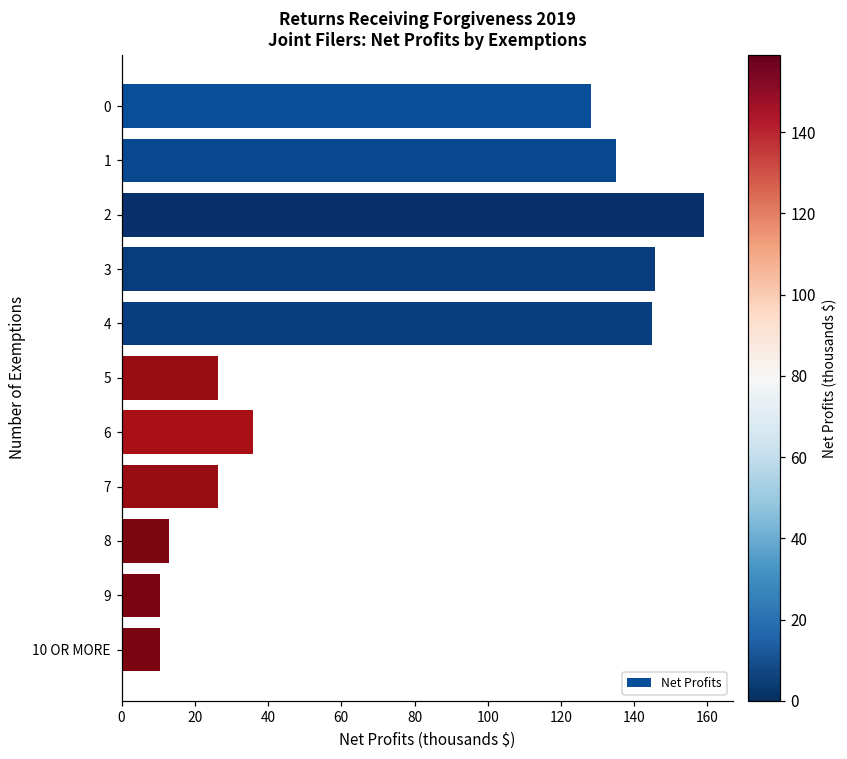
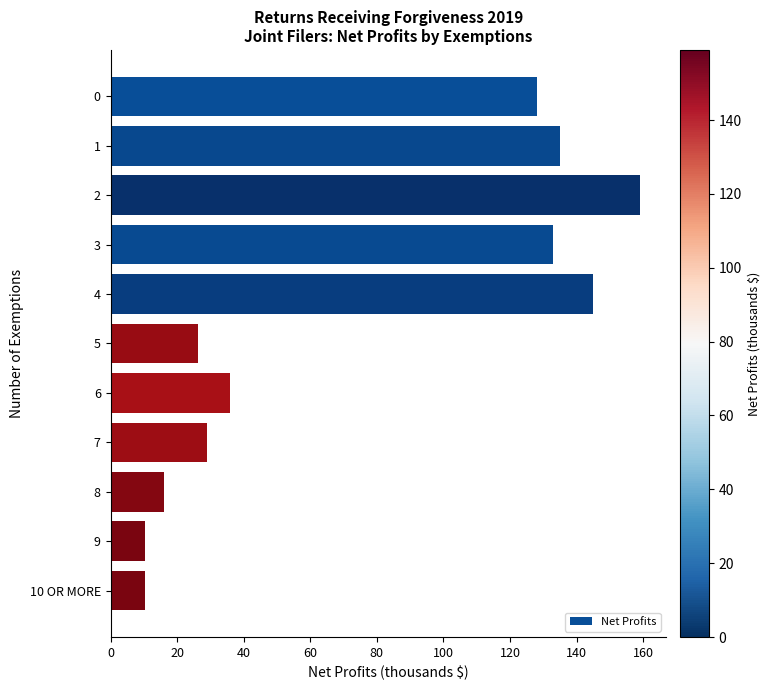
  {
    "0": 128,
    "1": 135,
    "2": 159,
-   "3": 146,
+   "3": 133,
    "4": 145,
    "5": 26,
    "6": 36,
-   "7": 26,
-   "8": 13,
+   "7": 29,
+   "8": 16,
    "9": 10,
    "10 OR MORE": 10
  }
